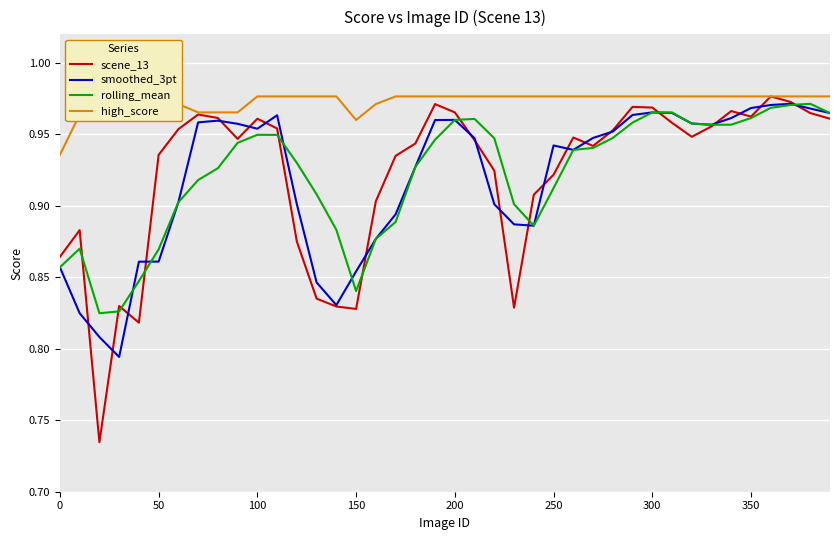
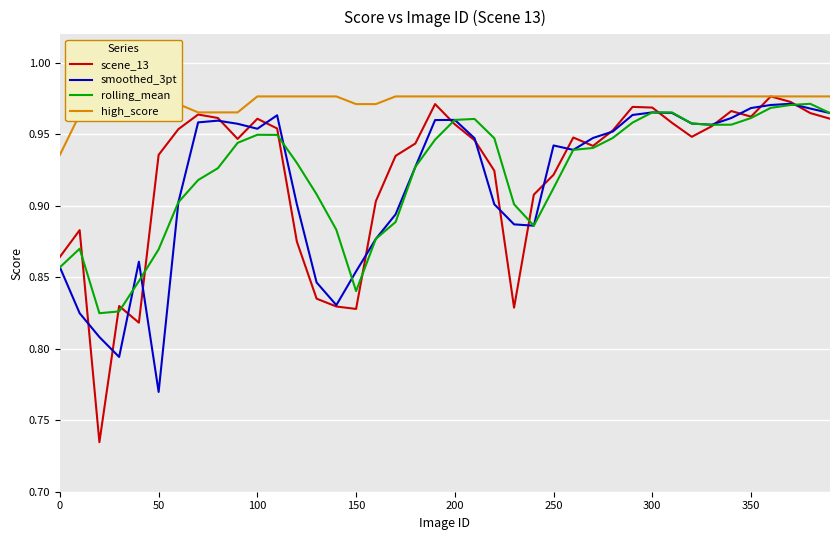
  {
    "scene_13": {
      "0": 0.864,
      "50": 0.936,
      "100": 0.961,
      "150": 0.828,
-     "200": 0.965,
+     "200": 0.957,
      "250": 0.922,
      "300": 0.969
    },
    "smoothed_3pt": {
-     "50": 0.861,
+     "50": 0.770,
      "100": 0.954,
      "150": 0.854,
      "250": 0.942,
      "350": 0.968
    },
    "rolling_mean": {
      "50": 0.870,
      "100": 0.950,
      "150": 0.840,
      "250": 0.912
    },
    "high_score": {
      "0": 0.936,
      "100": 0.977,
-     "150": 0.960,
+     "150": 0.971,
      "200": 0.977,
      "250": 0.977,
      "300": 0.977,
      "350": 0.977
    }
  }
